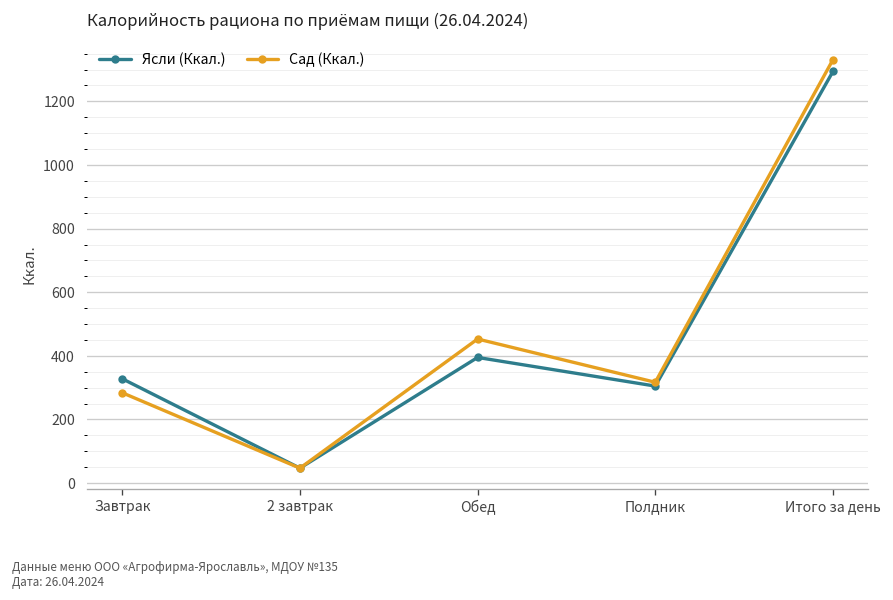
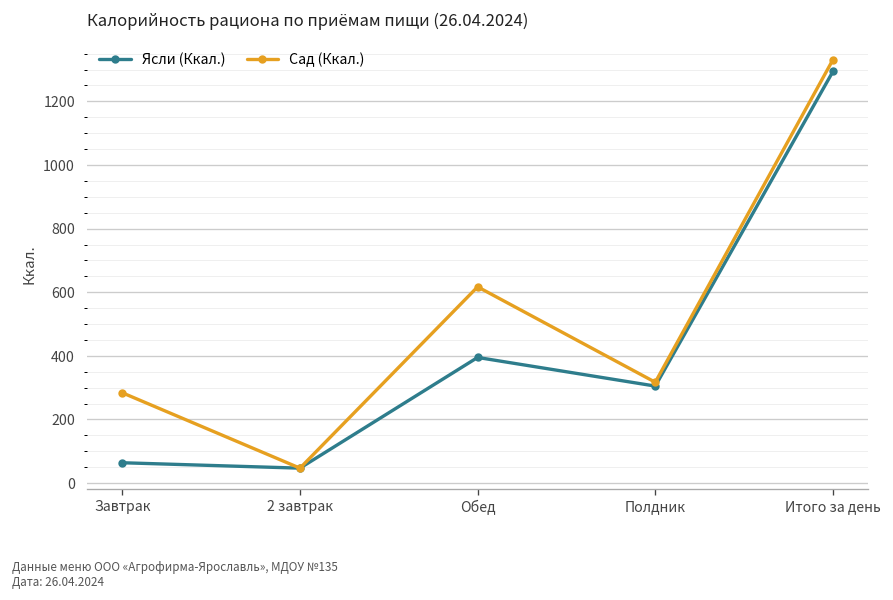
  {
    "Ясли (Ккал.)": {
-     "Завтрак": 330,
+     "Завтрак": 60,
      "Обед": 400,
      "Полдник": 310,
      "Итого за день": 1290
    },
    "Сад (Ккал.)": {
      "Завтрак": 280,
-     "Обед": 450,
+     "Обед": 620,
      "Полдник": 320,
      "Итого за день": 1330
    }
  }
